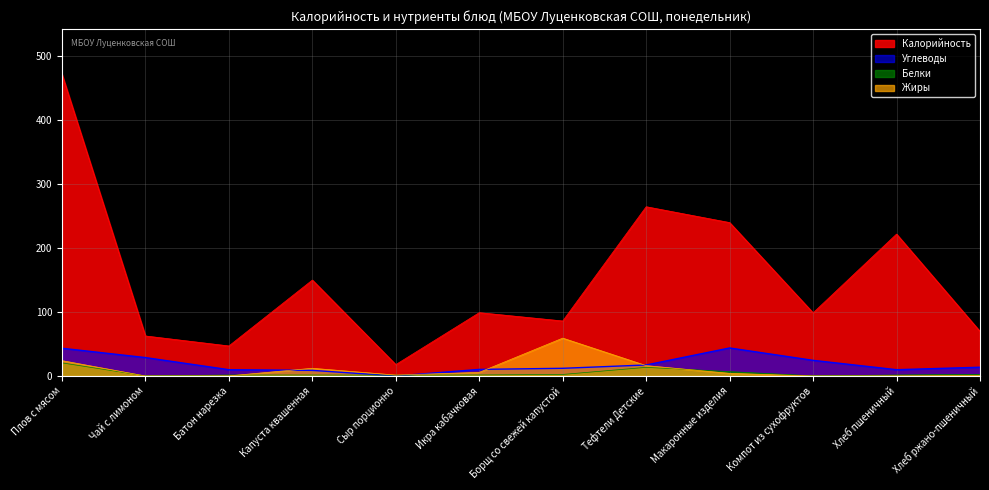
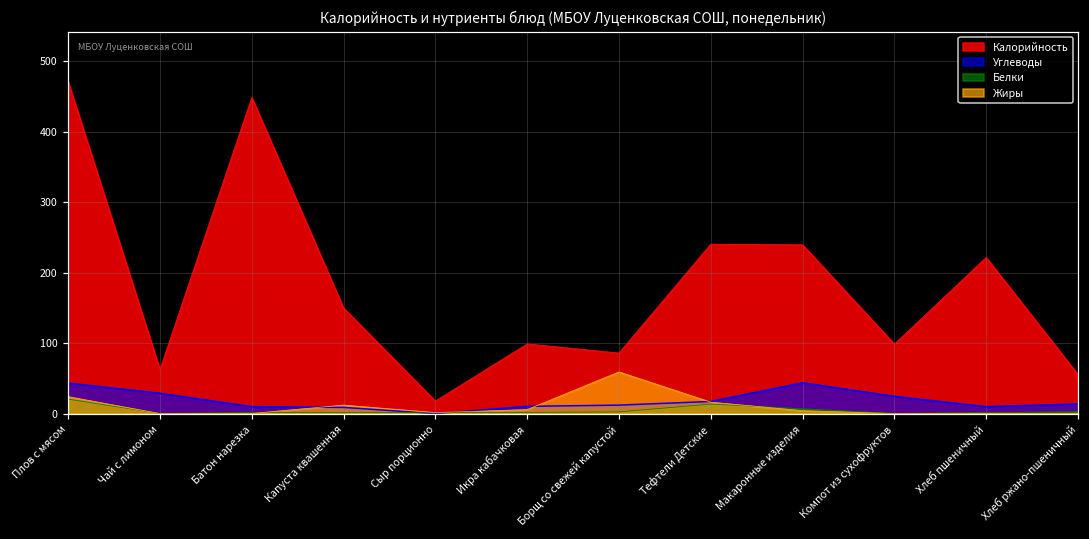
  {
    "Калорийность": {
      "Плов с мясом": 470,
      "Чай с лимоном": 60,
-     "Батон нарезка": 50,
+     "Батон нарезка": 450,
      "Капуста квашенная": 150,
      "Сыр порционно": 20,
      "Икра кабачковая": 100,
      "Борщ со свежей капустой": 90,
-     "Тефтели Детские": 260,
+     "Тефтели Детские": 240,
      "Макаронные изделия": 240,
      "Компот из сухофруктов": 100,
      "Хлеб пшеничный": 220,
-     "Хлеб ржано-пшеничный": 70
+     "Хлеб ржано-пшеничный": 60
    },
    "Углеводы": {
      "Плов с мясом": 40,
      "Чай с лимоном": 30,
      "Батон нарезка": 10,
      "Икра кабачковая": 10,
      "Борщ со свежей капустой": 10,
      "Макаронные изделия": 40,
      "Компот из сухофруктов": 20,
      "Хлеб пшеничный": 10,
      "Хлеб ржано-пшеничный": 10
    },
    "Белки": {
      "Капуста квашенная": 0,
      "Икра кабачковая": 0,
      "Борщ со свежей капустой": 0
    },
    "Жиры": {
      "Икра кабачковая": 10,
      "Борщ со свежей капустой": 60
    }
  }
